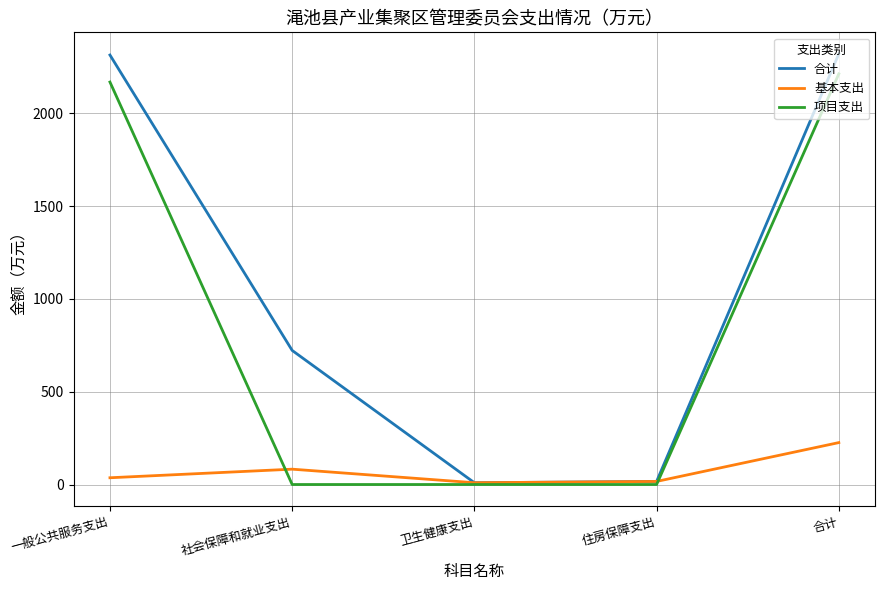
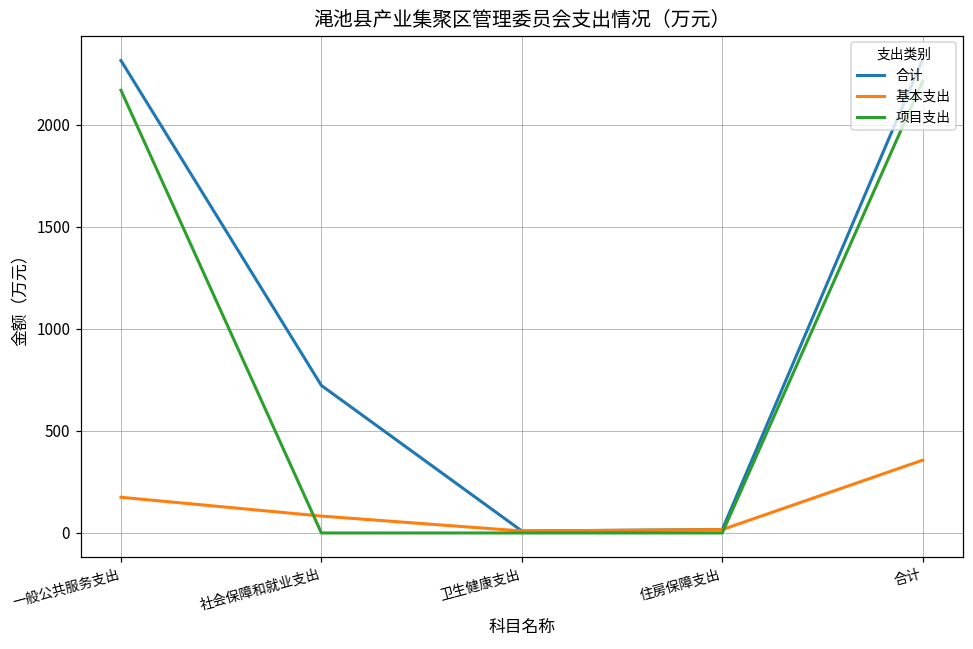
  {
    "合计": {
      "一般公共服务支出": 2310,
      "社会保障和就业支出": 720
    },
    "基本支出": {
-     "一般公共服务支出": 40,
+     "一般公共服务支出": 170,
      "社会保障和就业支出": 80,
-     "合计": 230
+     "合计": 360
    },
    "项目支出": {
      "一般公共服务支出": 2170,
      "社会保障和就业支出": 0,
      "住房保障支出": 0
    }
  }
